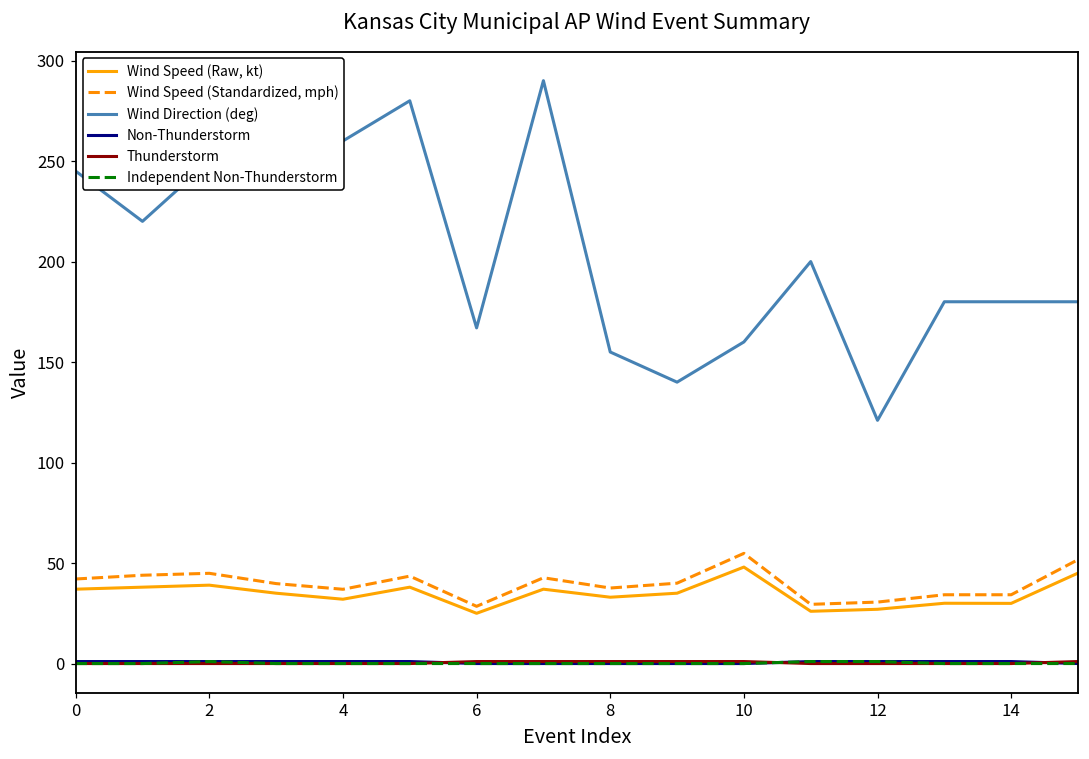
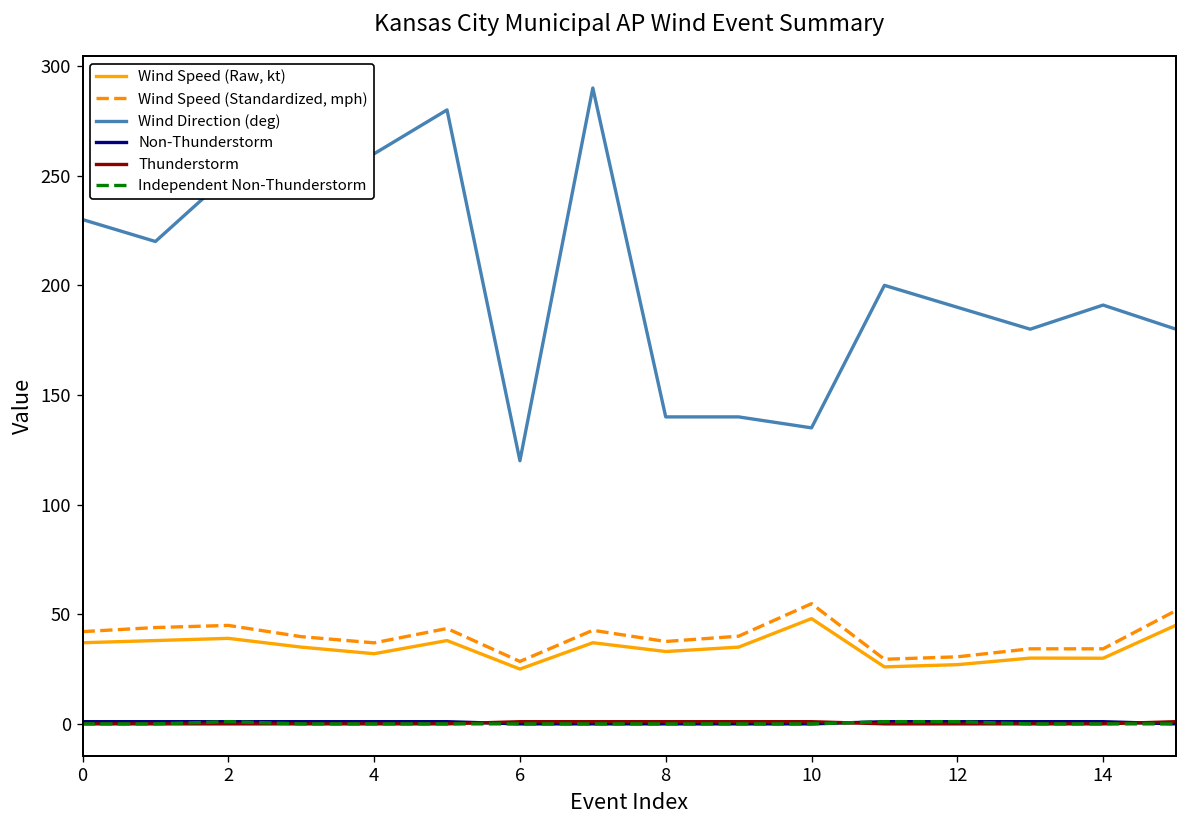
  {
    "Wind Direction (deg)": {
-     "0": 245,
+     "0": 230,
      "4": 260,
-     "6": 167,
-     "8": 155,
-     "10": 160,
-     "12": 121,
-     "14": 180
+     "6": 120,
+     "8": 140,
+     "10": 135,
+     "12": 190,
+     "14": 191
    }
  }
